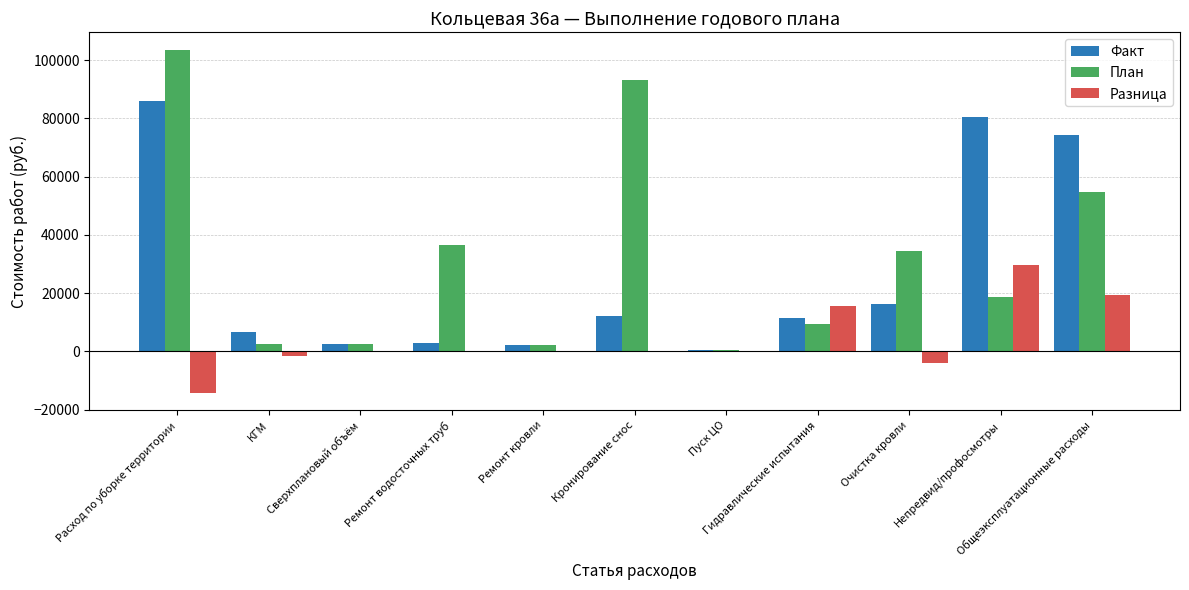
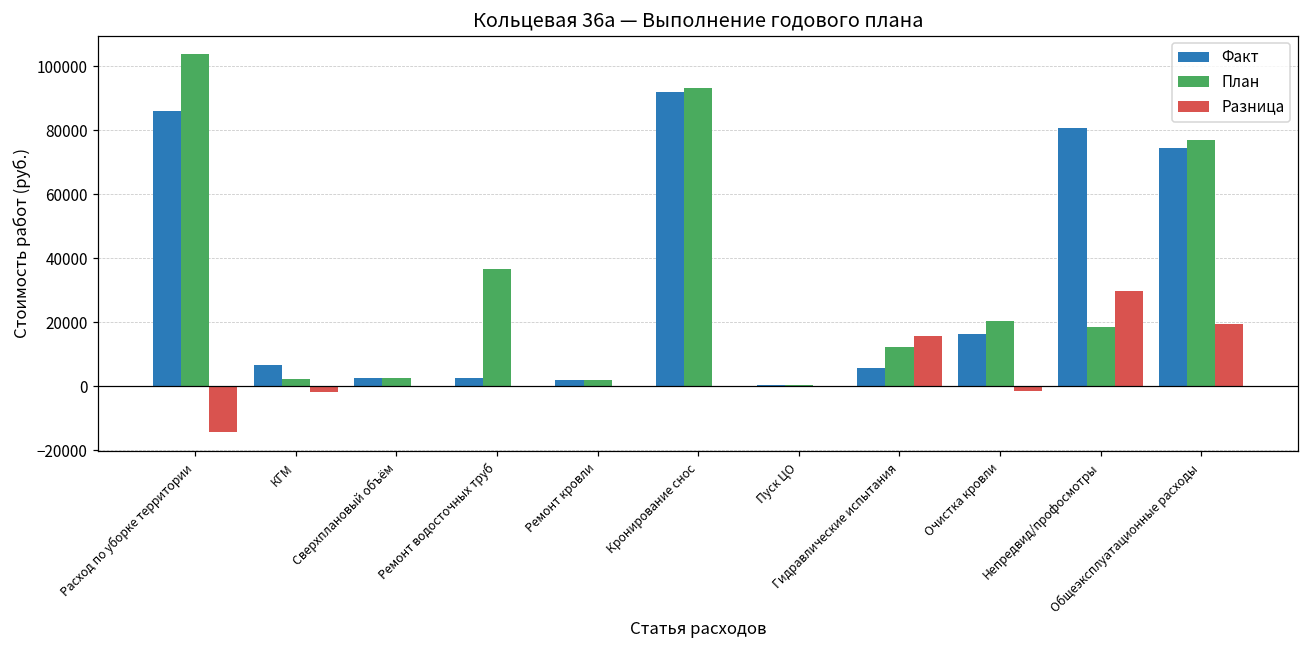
  {
    "Факт": {
      "Расход по уборке территории": 86000,
      "КГМ": 7000,
      "Сверхплановый объём": 2000,
      "Ремонт водосточных труб": 3000,
      "Ремонт кровли": 2000,
-     "Кронирование снос": 12000,
-     "Гидравлические испытания": 11000,
+     "Кронирование снос": 92000,
+     "Гидравлические испытания": 6000,
      "Очистка кровли": 16000,
      "Непредвид/профосмотры": 81000,
      "Общеэксплуатационные расходы": 74000
    },
    "План": {
      "Расход по уборке территории": 104000,
      "КГМ": 2000,
      "Сверхплановый объём": 2000,
      "Ремонт водосточных труб": 37000,
      "Ремонт кровли": 2000,
      "Кронирование снос": 93000,
-     "Гидравлические испытания": 9000,
-     "Очистка кровли": 34000,
+     "Гидравлические испытания": 12000,
+     "Очистка кровли": 21000,
      "Непредвид/профосмотры": 19000,
-     "Общеэксплуатационные расходы": 55000
+     "Общеэксплуатационные расходы": 77000
    },
    "Разница": {
      "Расход по уборке территории": -14000,
      "КГМ": -2000,
      "Сверхплановый объём": 0,
      "Ремонт водосточных труб": 0,
      "Ремонт кровли": 0,
      "Кронирование снос": 0,
      "Пуск ЦО": 0,
      "Гидравлические испытания": 16000,
-     "Очистка кровли": -4000,
+     "Очистка кровли": -1000,
      "Непредвид/профосмотры": 30000,
      "Общеэксплуатационные расходы": 19000
    }
  }
